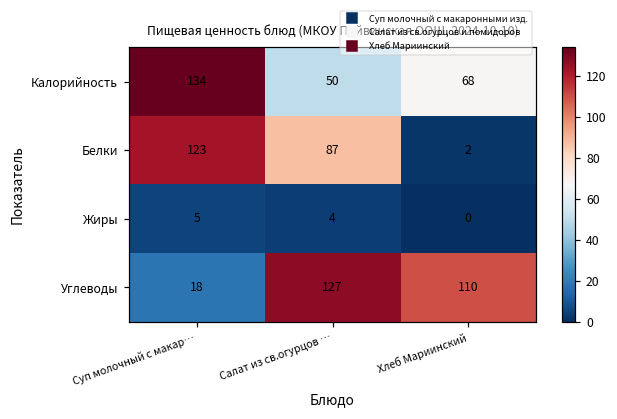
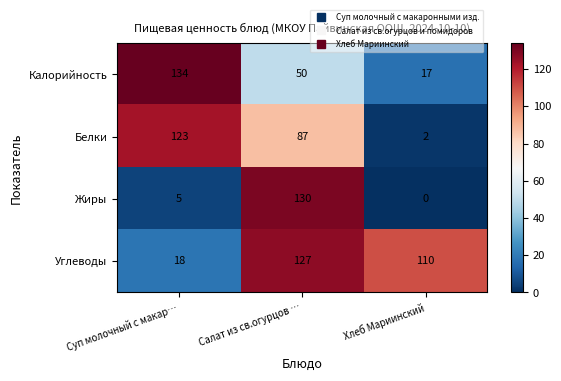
  {
    "Калорийность": {
      "Суп молочный с макар…": 134,
      "Салат из св.огурцов …": 50,
-     "Хлеб Мариинский": 68
+     "Хлеб Мариинский": 17
    },
    "Белки": {
      "Суп молочный с макар…": 123,
      "Салат из св.огурцов …": 87,
      "Хлеб Мариинский": 2
    },
    "Жиры": {
      "Суп молочный с макар…": 5,
-     "Салат из св.огурцов …": 4,
+     "Салат из св.огурцов …": 130,
      "Хлеб Мариинский": 0
    },
    "Углеводы": {
      "Суп молочный с макар…": 18,
      "Салат из св.огурцов …": 127,
      "Хлеб Мариинский": 110
    }
  }
